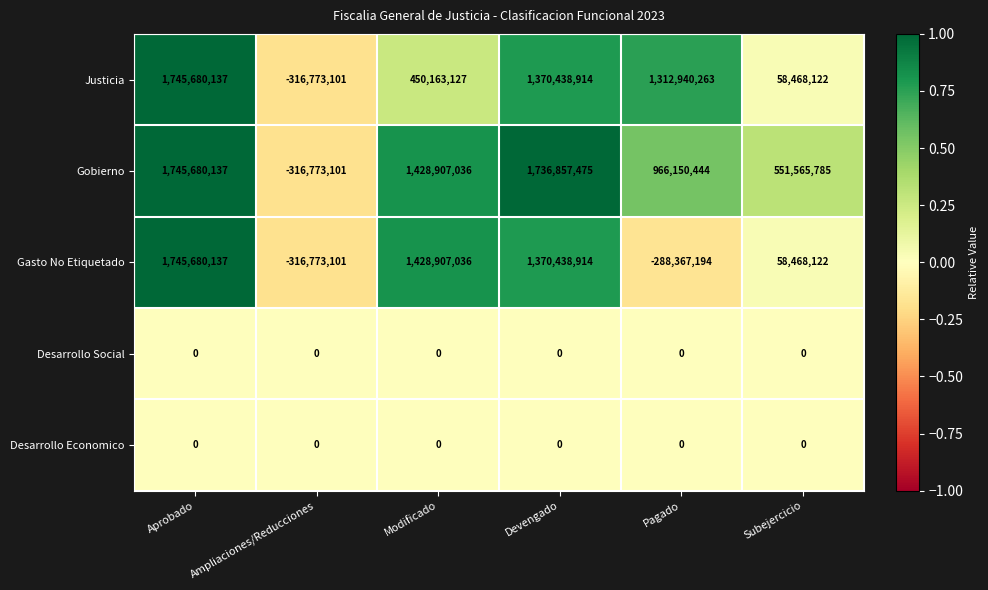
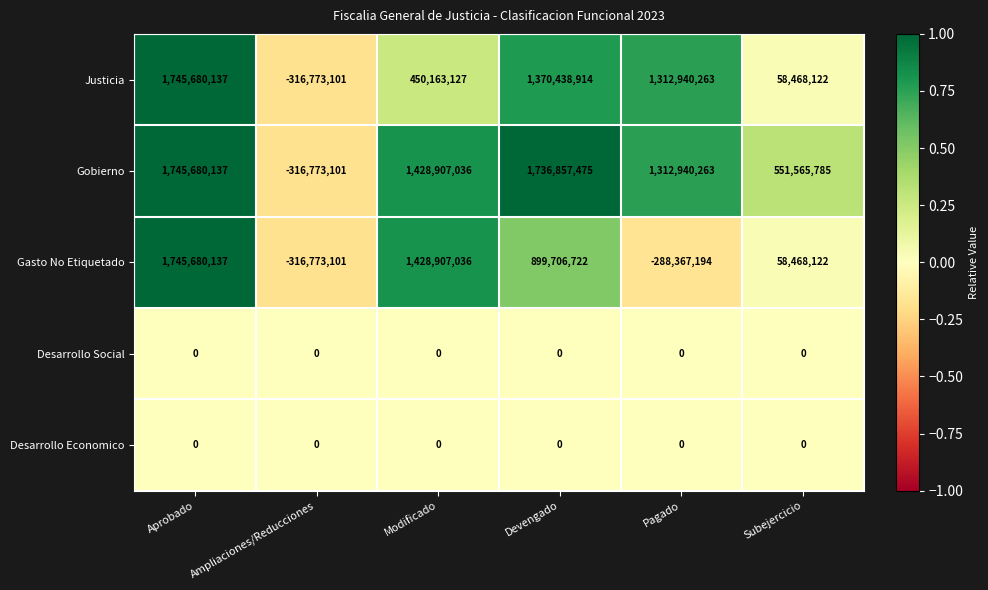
  {
    "Justicia": {
      "Aprobado": "1,745,680,137",
      "Ampliaciones/Reducciones": "-316,773,101",
      "Modificado": "450,163,127",
      "Devengado": "1,370,438,914",
      "Pagado": "1,312,940,263",
      "Subejercicio": "58,468,122"
    },
    "Gobierno": {
      "Aprobado": "1,745,680,137",
      "Ampliaciones/Reducciones": "-316,773,101",
      "Modificado": "1,428,907,036",
      "Devengado": "1,736,857,475",
-     "Pagado": "966,150,444",
+     "Pagado": "1,312,940,263",
      "Subejercicio": "551,565,785"
    },
    "Gasto No Etiquetado": {
      "Aprobado": "1,745,680,137",
      "Ampliaciones/Reducciones": "-316,773,101",
      "Modificado": "1,428,907,036",
-     "Devengado": "1,370,438,914",
+     "Devengado": "899,706,722",
      "Pagado": "-288,367,194",
      "Subejercicio": "58,468,122"
    },
    "Desarrollo Social": {
      "Aprobado": "0",
      "Ampliaciones/Reducciones": "0",
      "Modificado": "0",
      "Devengado": "0",
      "Pagado": "0",
      "Subejercicio": "0"
    },
    "Desarrollo Economico": {
      "Aprobado": "0",
      "Ampliaciones/Reducciones": "0",
      "Modificado": "0",
      "Devengado": "0",
      "Pagado": "0",
      "Subejercicio": "0"
    }
  }
